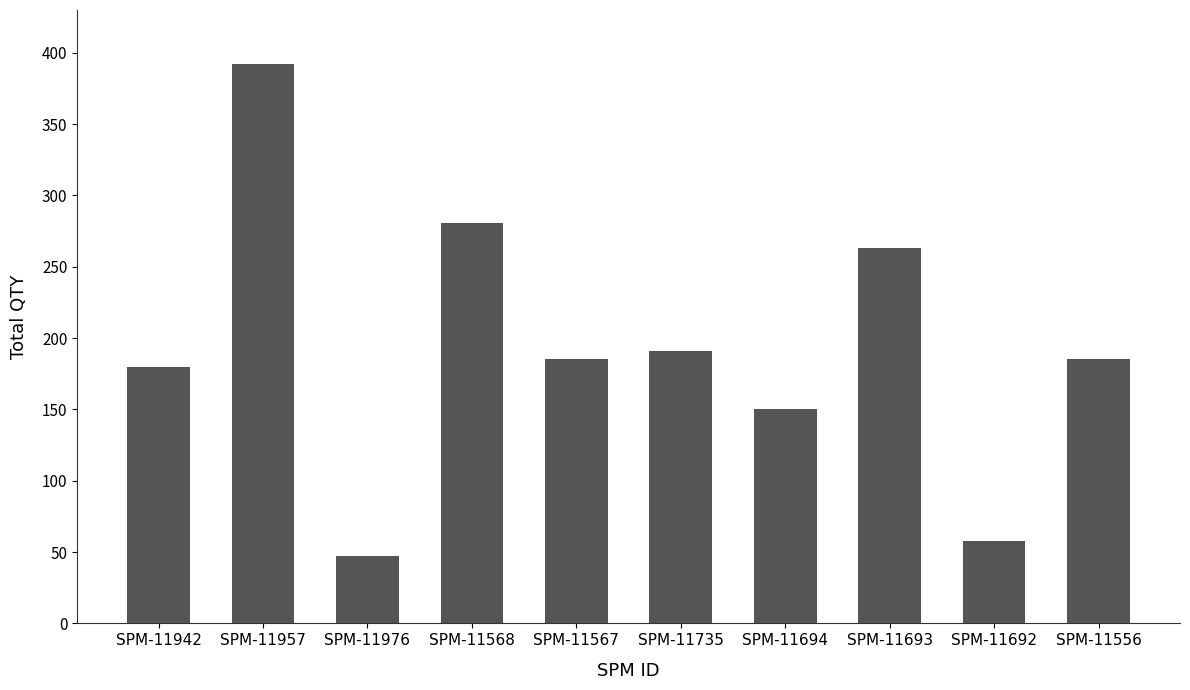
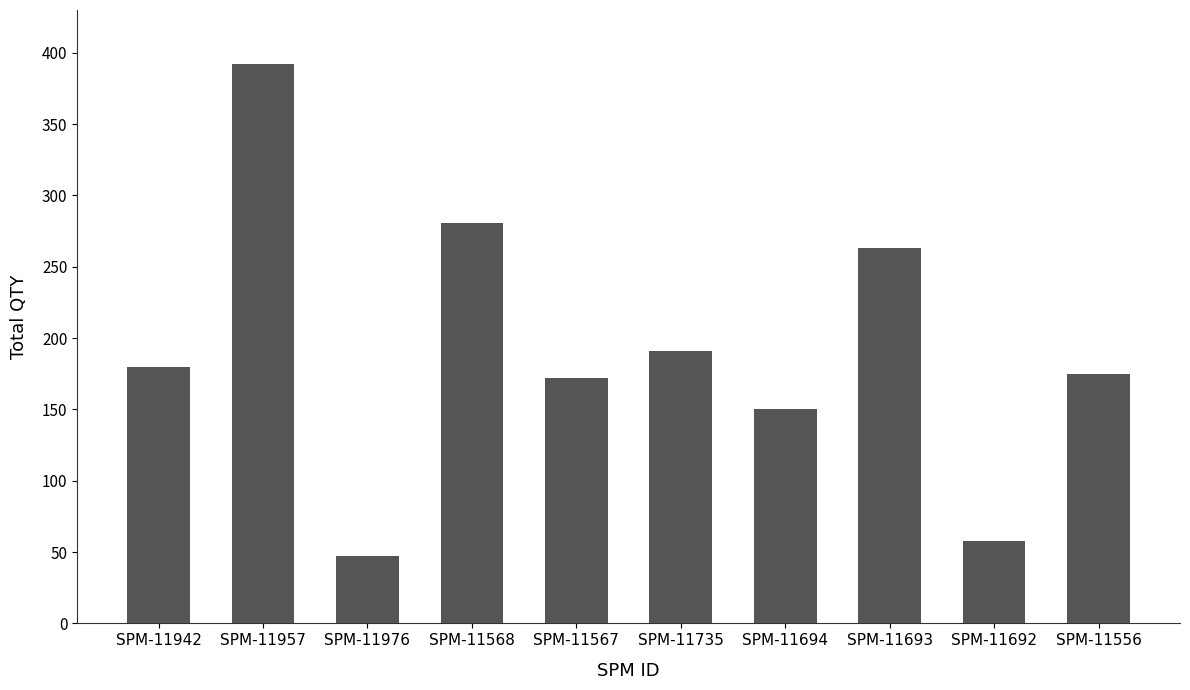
  {
    "SPM-11942": 180,
    "SPM-11957": 392,
    "SPM-11976": 47,
    "SPM-11568": 281,
-   "SPM-11567": 185,
+   "SPM-11567": 172,
    "SPM-11735": 191,
    "SPM-11694": 150,
    "SPM-11693": 263,
    "SPM-11692": 58,
-   "SPM-11556": 185
+   "SPM-11556": 175
  }
